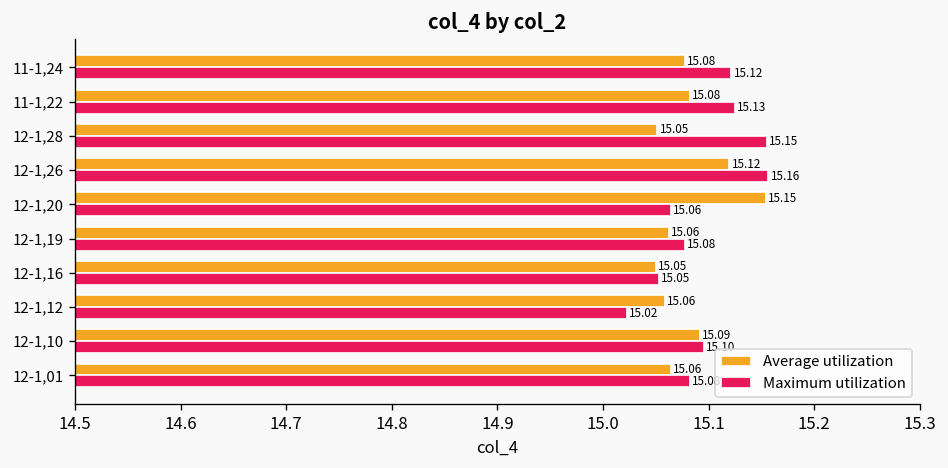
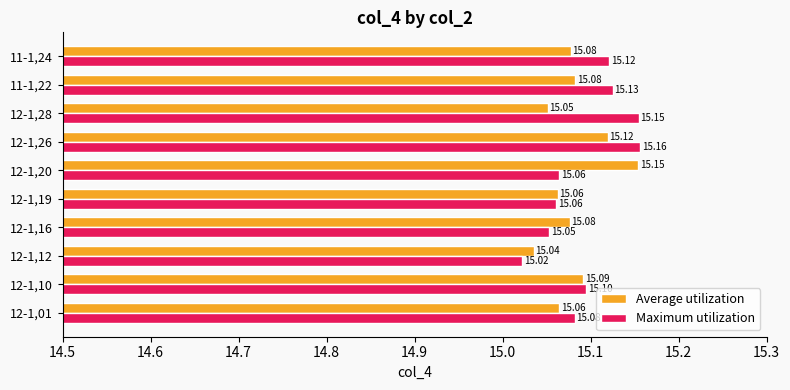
  {
    "Average utilization": {
      "11-1,24": 15.08,
      "11-1,22": 15.08,
      "12-1,28": 15.05,
      "12-1,26": 15.12,
      "12-1,20": 15.15,
      "12-1,19": 15.06,
-     "12-1,16": 15.05,
-     "12-1,12": 15.06,
+     "12-1,16": 15.08,
+     "12-1,12": 15.04,
      "12-1,10": 15.09,
      "12-1,01": 15.06
    },
    "Maximum utilization": {
      "11-1,24": 15.12,
      "11-1,22": 15.13,
      "12-1,28": 15.15,
      "12-1,26": 15.16,
      "12-1,20": 15.06,
-     "12-1,19": 15.08,
+     "12-1,19": 15.06,
      "12-1,16": 15.05,
      "12-1,12": 15.02
    }
  }
